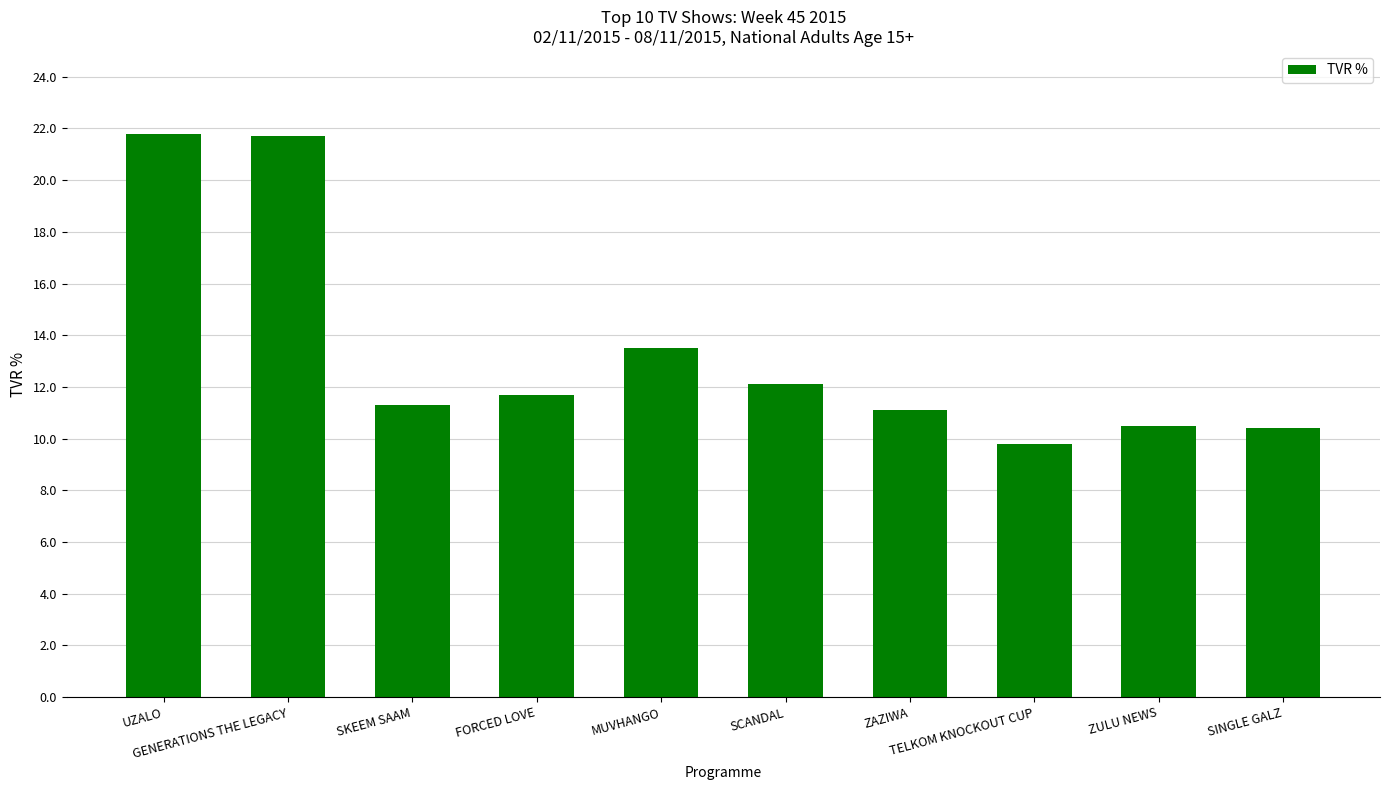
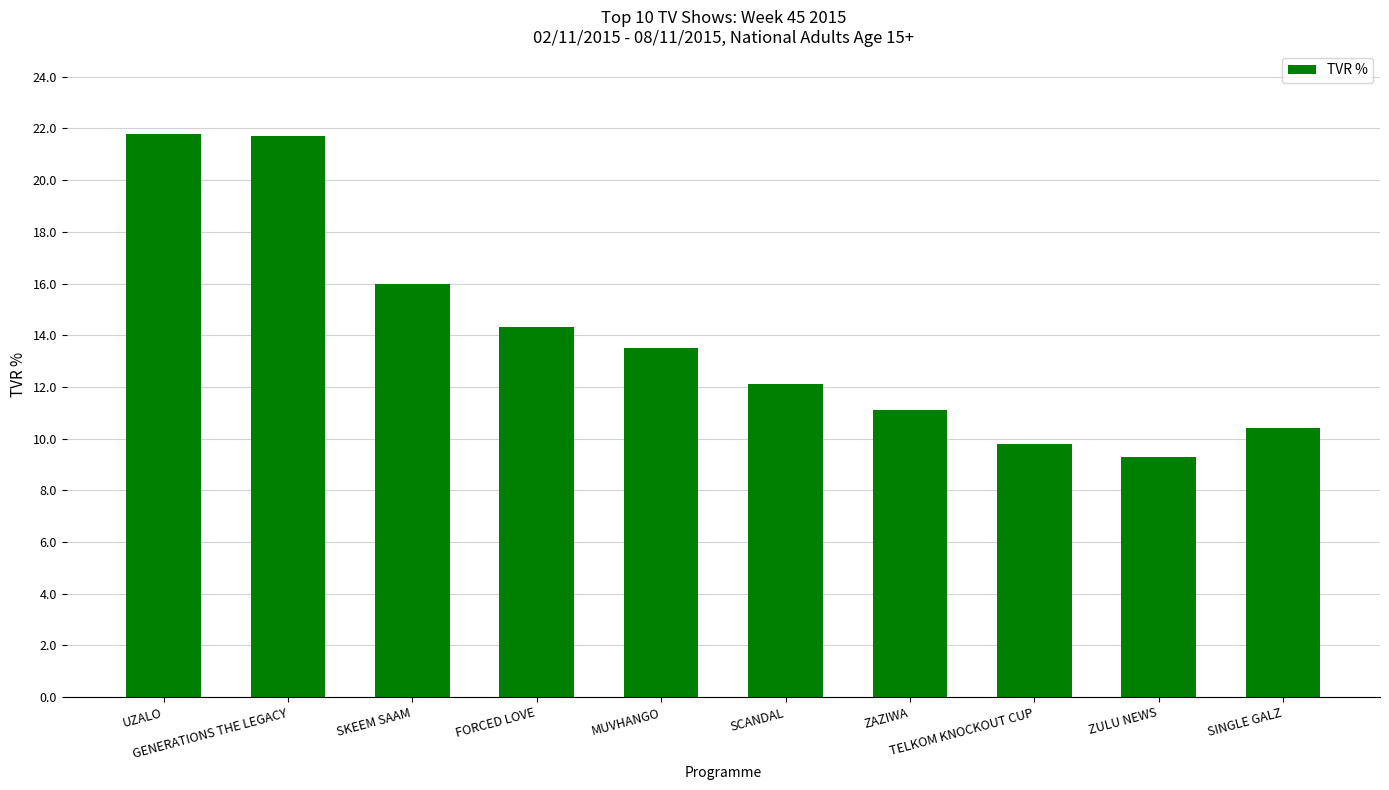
  {
    "UZALO": 21.8,
    "GENERATIONS THE LEGACY": 21.7,
-   "SKEEM SAAM": 11.3,
-   "FORCED LOVE": 11.7,
+   "SKEEM SAAM": 16.0,
+   "FORCED LOVE": 14.3,
    "MUVHANGO": 13.5,
    "SCANDAL": 12.1,
    "ZAZIWA": 11.1,
    "TELKOM KNOCKOUT CUP": 9.8,
-   "ZULU NEWS": 10.5,
+   "ZULU NEWS": 9.3,
    "SINGLE GALZ": 10.4
  }
